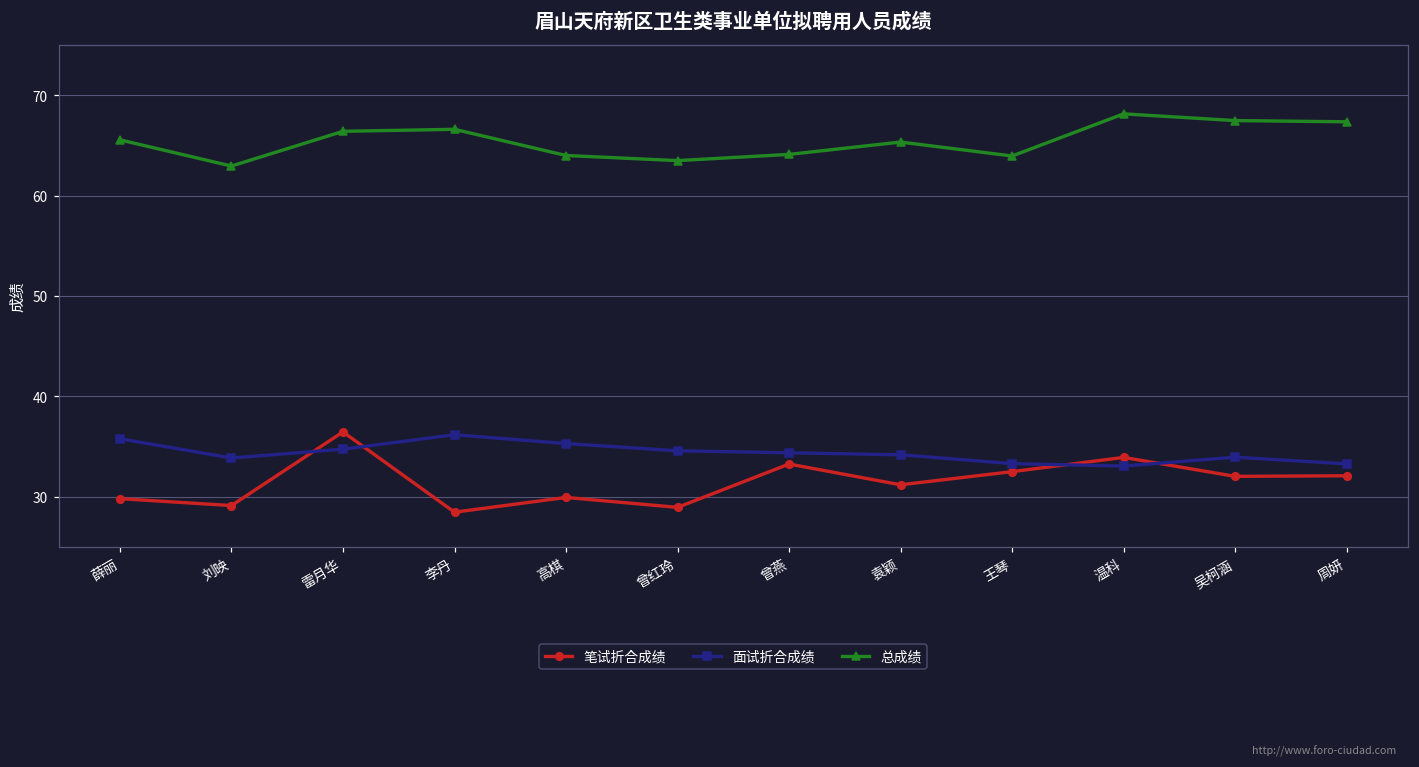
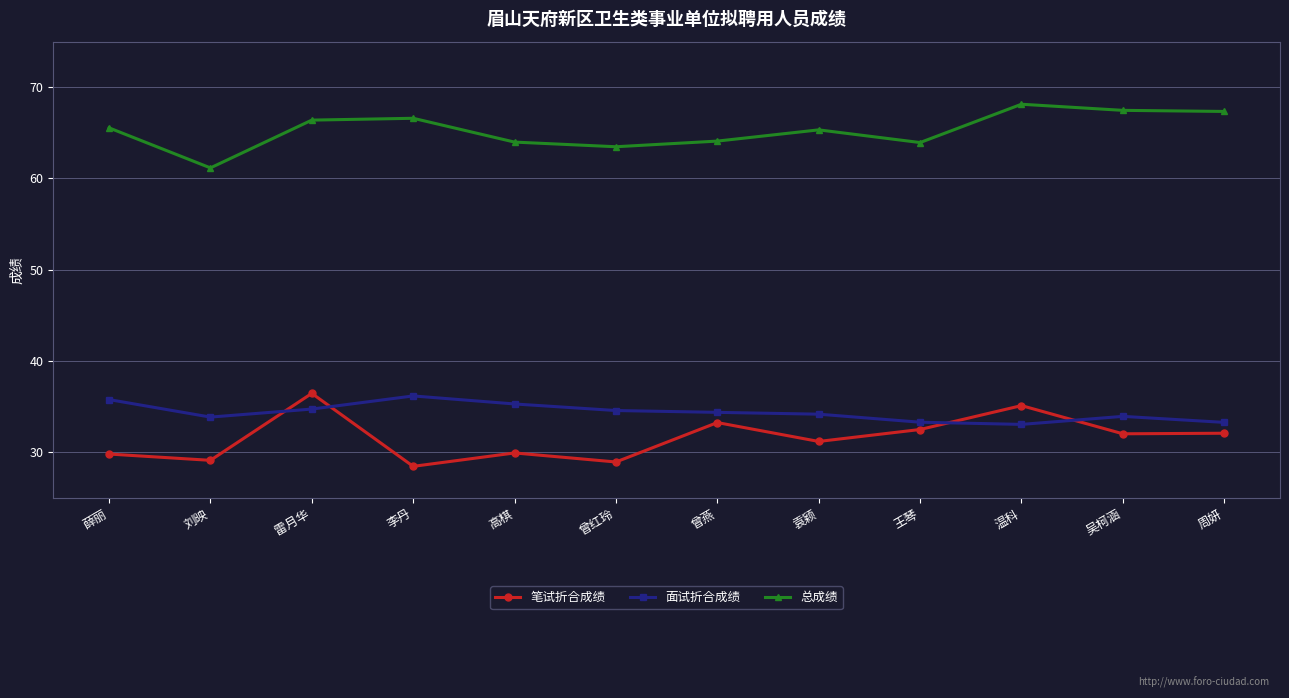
  {
    "笔试折合成绩": {
      "薛丽": 30,
      "刘映": 29,
      "雷月华": 36,
      "李丹": 28,
      "高棋": 30,
      "曾红玲": 29,
      "曾燕": 33,
      "袁颖": 31,
      "王琴": 32,
-     "温科": 34,
+     "温科": 35,
      "吴柯涵": 32,
      "周妍": 32
    },
    "面试折合成绩": {
      "薛丽": 36,
      "刘映": 34,
      "雷月华": 35,
      "李丹": 36,
      "高棋": 35,
      "曾红玲": 35,
      "曾燕": 34,
      "袁颖": 34,
      "王琴": 33,
      "温科": 33,
      "吴柯涵": 34,
      "周妍": 33
    },
    "总成绩": {
      "薛丽": 66,
-     "刘映": 63,
+     "刘映": 61,
      "雷月华": 66,
      "李丹": 67,
      "高棋": 64,
      "曾红玲": 63,
      "曾燕": 64,
      "袁颖": 65,
      "王琴": 64,
      "温科": 68,
      "吴柯涵": 67,
      "周妍": 67
    }
  }
